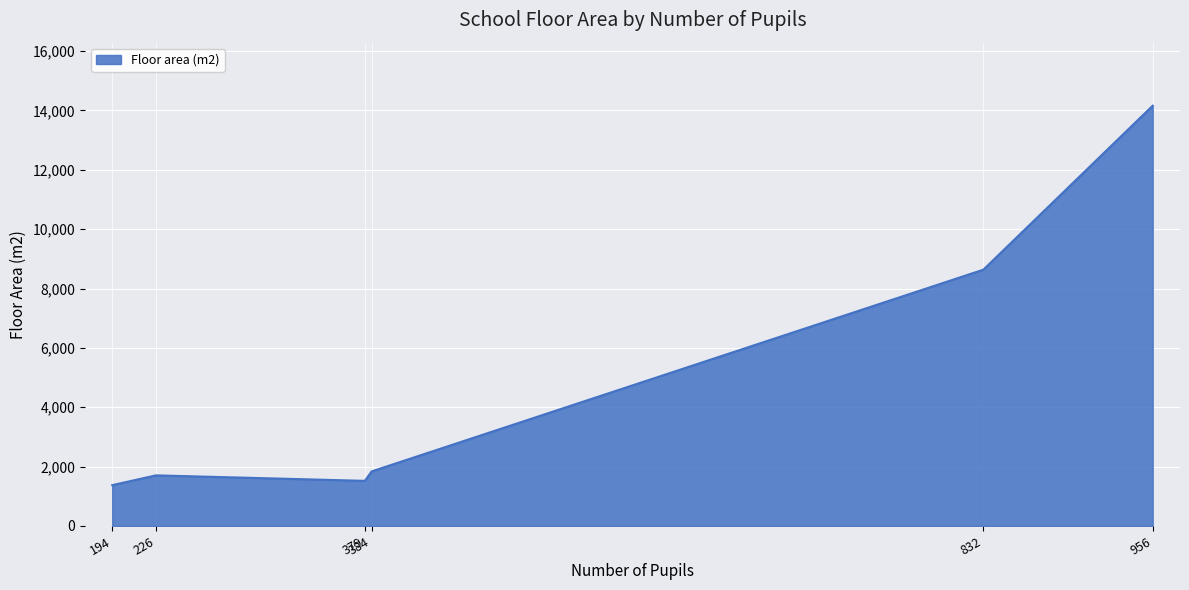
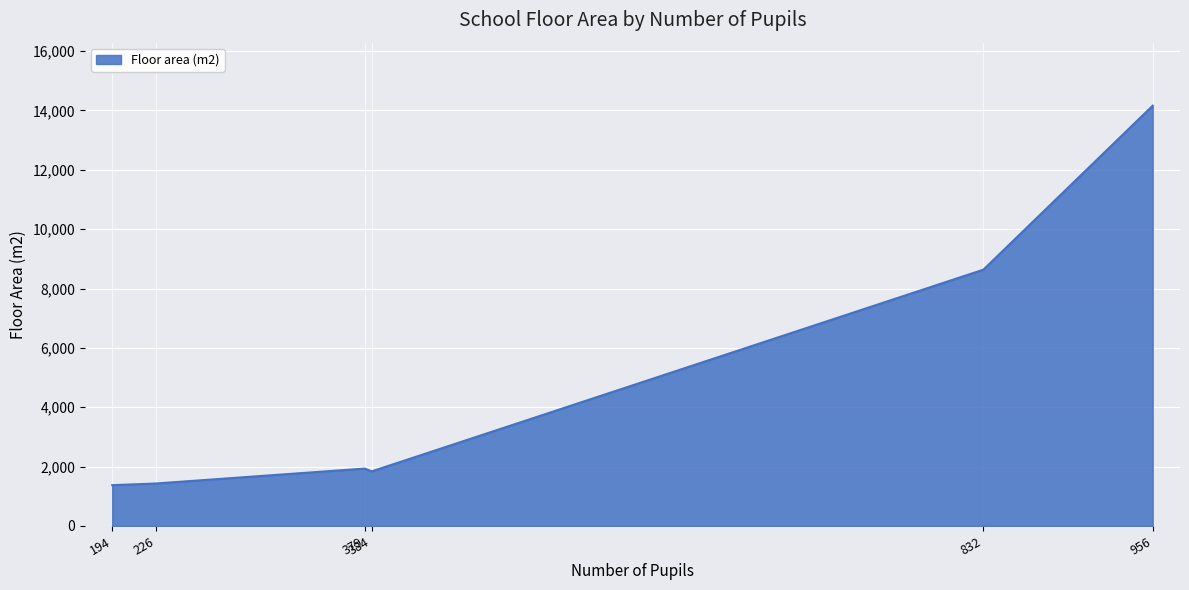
  {
    "194": "1,400",
-   "226": "1,700",
-   "379": "1,500",
+   "226": "1,400",
+   "379": "1,900",
    "384": "1,800",
    "832": "8,600",
    "956": "14,200"
  }
